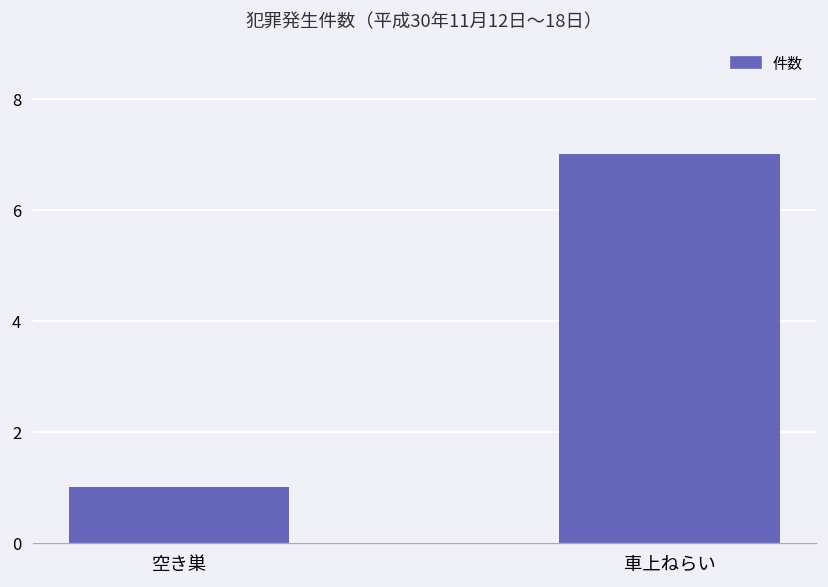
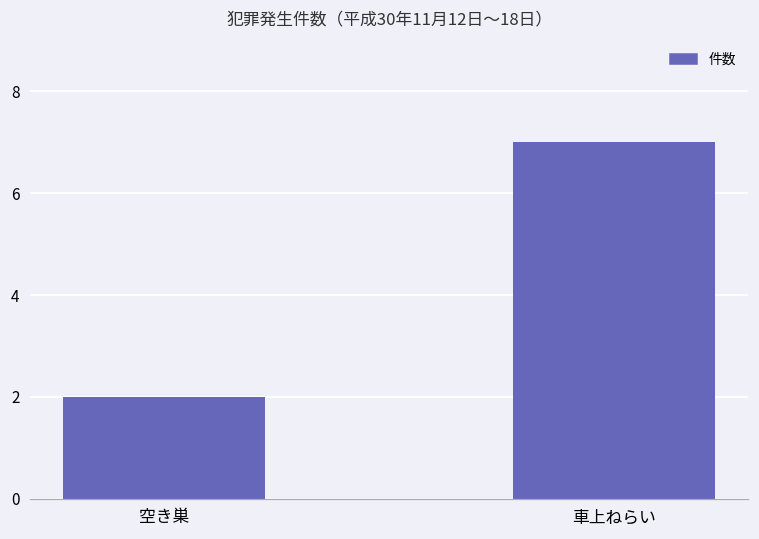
  {
-   "空き巣": 1,
+   "空き巣": 2,
    "車上ねらい": 7
  }
